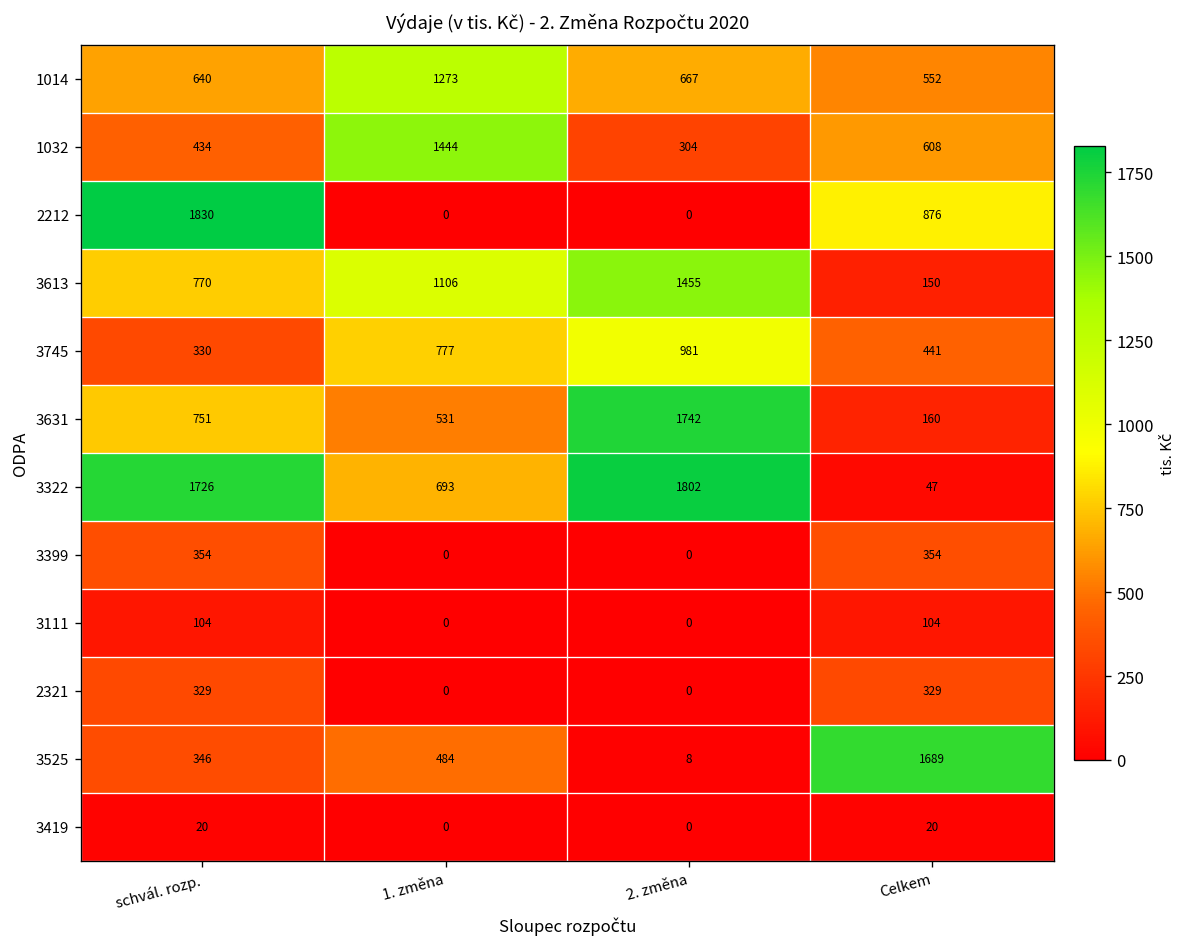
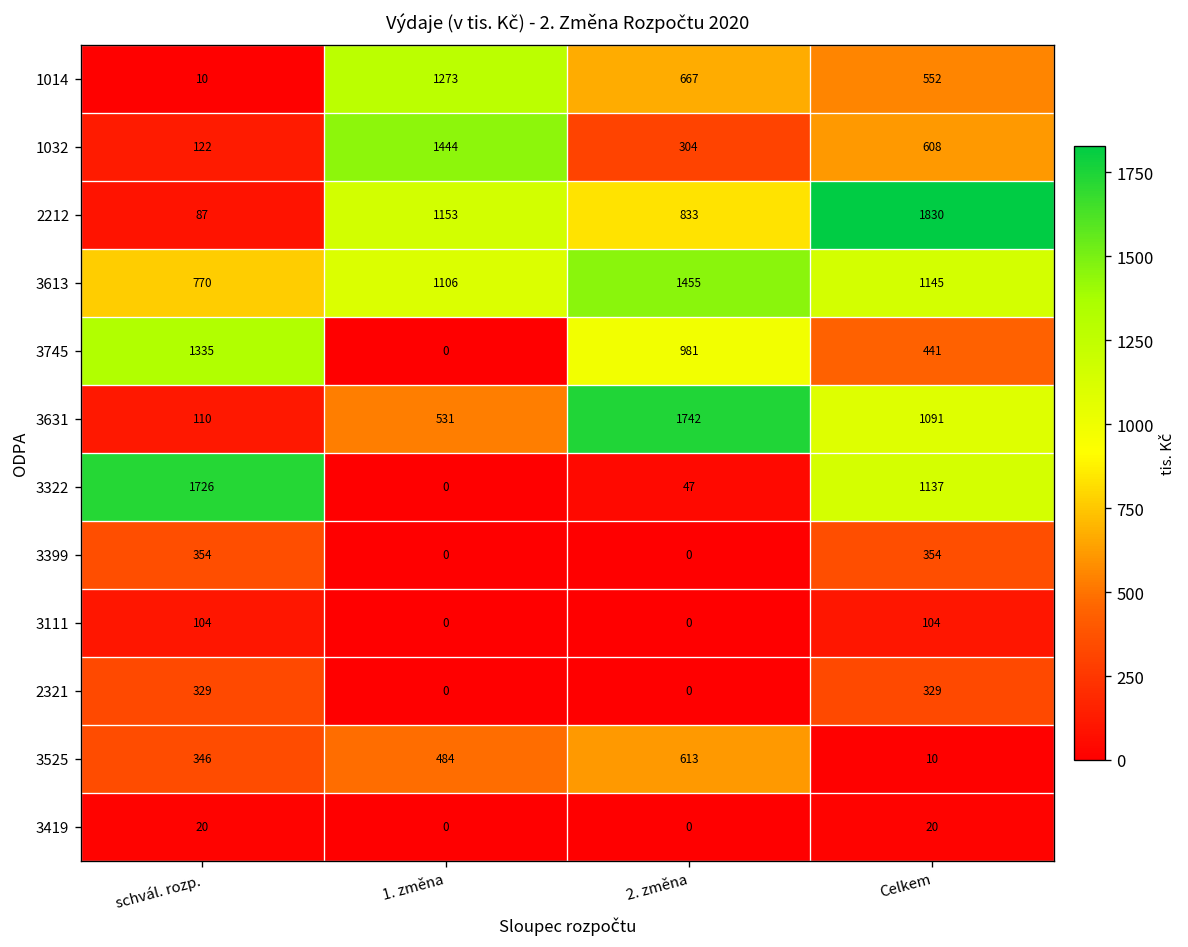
  {
    "1014": {
-     "schvál. rozp.": 640,
+     "schvál. rozp.": 10,
      "1. změna": 1273,
      "2. změna": 667,
      "Celkem": 552
    },
    "1032": {
-     "schvál. rozp.": 434,
+     "schvál. rozp.": 122,
      "1. změna": 1444,
      "2. změna": 304,
      "Celkem": 608
    },
    "2212": {
-     "schvál. rozp.": 1830,
-     "1. změna": 0,
-     "2. změna": 0,
-     "Celkem": 876
+     "schvál. rozp.": 87,
+     "1. změna": 1153,
+     "2. změna": 833,
+     "Celkem": 1830
    },
    "3613": {
      "schvál. rozp.": 770,
      "1. změna": 1106,
      "2. změna": 1455,
-     "Celkem": 150
+     "Celkem": 1145
    },
    "3745": {
-     "schvál. rozp.": 330,
-     "1. změna": 777,
+     "schvál. rozp.": 1335,
+     "1. změna": 0,
      "2. změna": 981,
      "Celkem": 441
    },
    "3631": {
-     "schvál. rozp.": 751,
+     "schvál. rozp.": 110,
      "1. změna": 531,
      "2. změna": 1742,
-     "Celkem": 160
+     "Celkem": 1091
    },
    "3322": {
      "schvál. rozp.": 1726,
-     "1. změna": 693,
-     "2. změna": 1802,
-     "Celkem": 47
+     "1. změna": 0,
+     "2. změna": 47,
+     "Celkem": 1137
    },
    "3399": {
      "schvál. rozp.": 354,
      "1. změna": 0,
      "2. změna": 0,
      "Celkem": 354
    },
    "3111": {
      "schvál. rozp.": 104,
      "1. změna": 0,
      "2. změna": 0,
      "Celkem": 104
    },
    "2321": {
      "schvál. rozp.": 329,
      "1. změna": 0,
      "2. změna": 0,
      "Celkem": 329
    },
    "3525": {
      "schvál. rozp.": 346,
      "1. změna": 484,
-     "2. změna": 8,
-     "Celkem": 1689
+     "2. změna": 613,
+     "Celkem": 10
    },
    "3419": {
      "schvál. rozp.": 20,
      "1. změna": 0,
      "2. změna": 0,
      "Celkem": 20
    }
  }
